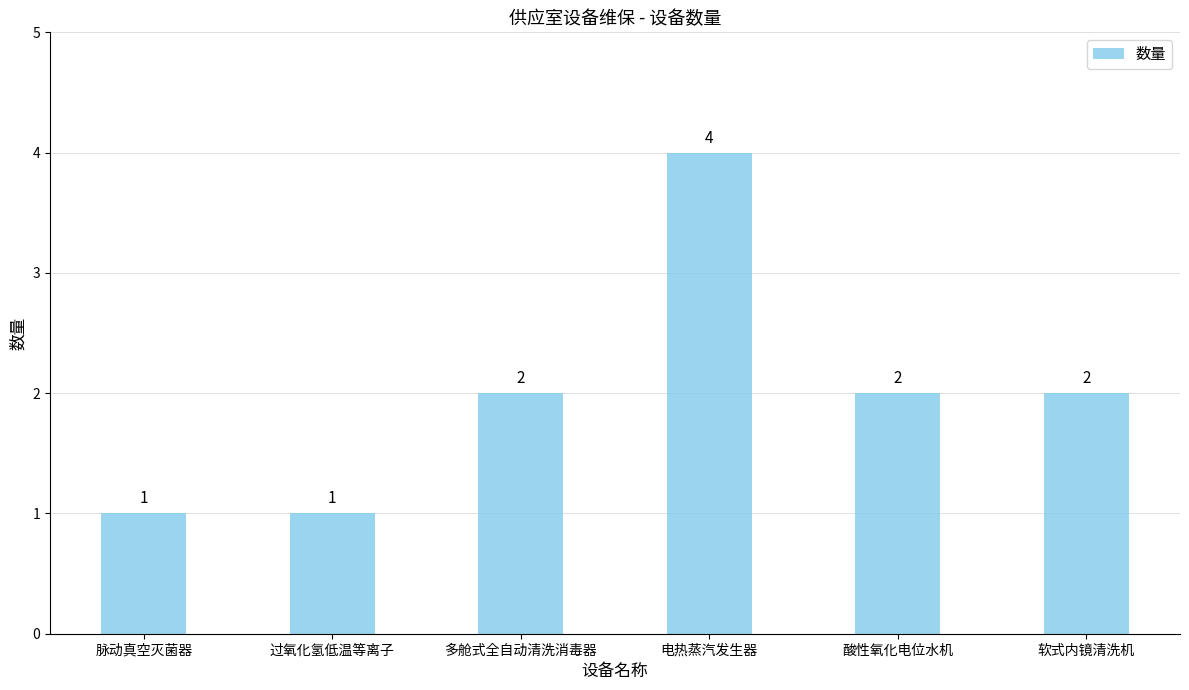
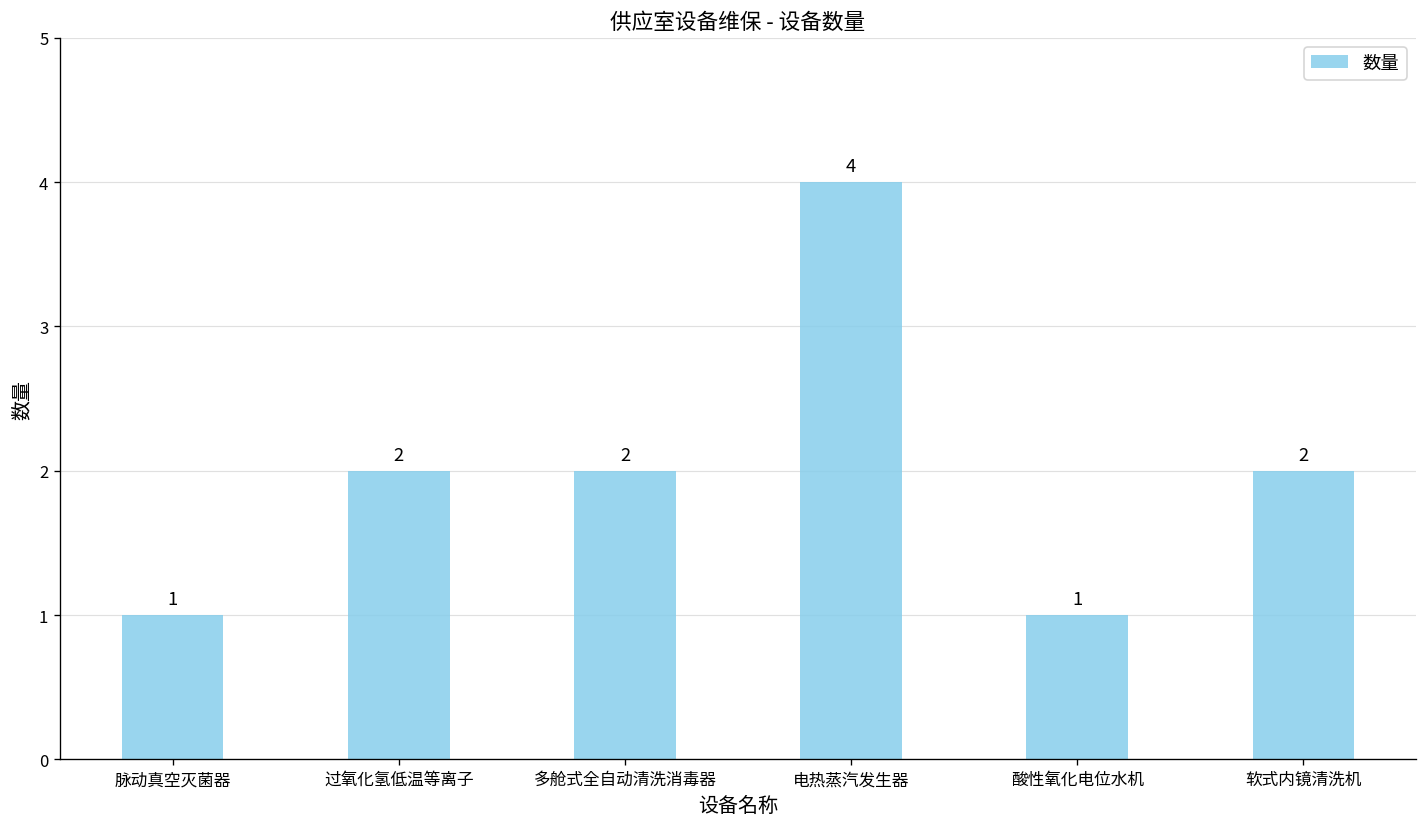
  {
    "脉动真空灭菌器": 1,
-   "过氧化氢低温等离子": 1,
+   "过氧化氢低温等离子": 2,
    "多舱式全自动清洗消毒器": 2,
    "电热蒸汽发生器": 4,
-   "酸性氧化电位水机": 2,
+   "酸性氧化电位水机": 1,
    "软式内镜清洗机": 2
  }
